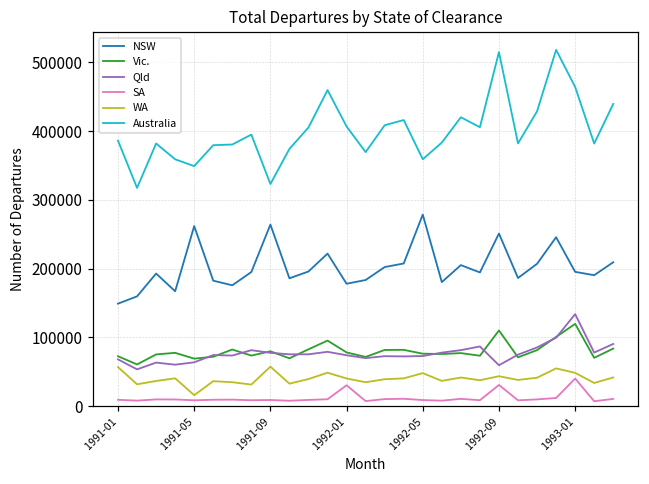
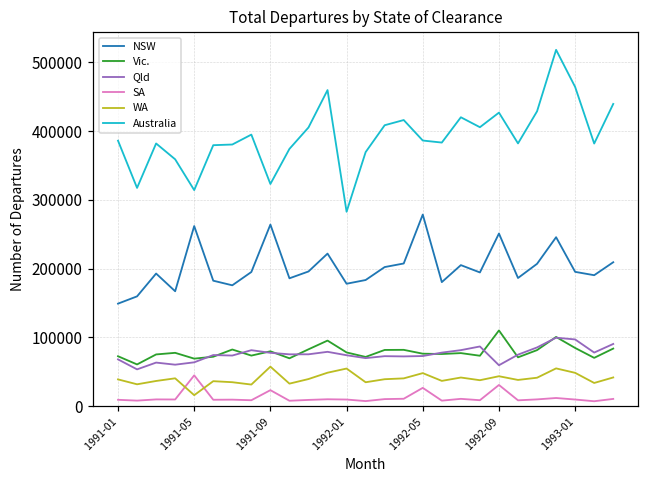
  {
    "NSW": {
      "1991-01": 150000,
      "1991-05": 260000,
      "1991-09": 260000,
      "1992-01": 180000,
      "1992-05": 280000,
      "1992-09": 250000,
      "1993-01": 200000
    },
    "Vic.": {
      "1991-01": 70000,
      "1991-05": 70000,
      "1992-09": 110000,
-     "1993-01": 120000
+     "1993-01": 80000
    },
    "Qld": {
      "1991-01": 70000,
      "1991-05": 60000,
      "1992-09": 60000,
-     "1993-01": 130000
+     "1993-01": 100000
    },
    "SA": {
      "1991-01": 10000,
-     "1991-05": 10000,
-     "1991-09": 10000,
-     "1992-01": 30000,
-     "1992-05": 10000,
+     "1991-05": 40000,
+     "1991-09": 20000,
+     "1992-01": 10000,
+     "1992-05": 30000,
      "1992-09": 30000,
-     "1993-01": 40000
+     "1993-01": 10000
    },
    "WA": {
-     "1991-01": 60000,
+     "1991-01": 40000,
      "1991-05": 20000,
      "1991-09": 60000,
-     "1992-01": 40000,
+     "1992-01": 50000,
      "1992-05": 50000,
      "1992-09": 40000,
      "1993-01": 50000
    },
    "Australia": {
      "1991-01": 390000,
-     "1991-05": 350000,
+     "1991-05": 310000,
      "1991-09": 320000,
-     "1992-01": 410000,
-     "1992-05": 360000,
-     "1992-09": 520000,
+     "1992-01": 280000,
+     "1992-05": 390000,
+     "1992-09": 430000,
      "1993-01": 460000
    }
  }
